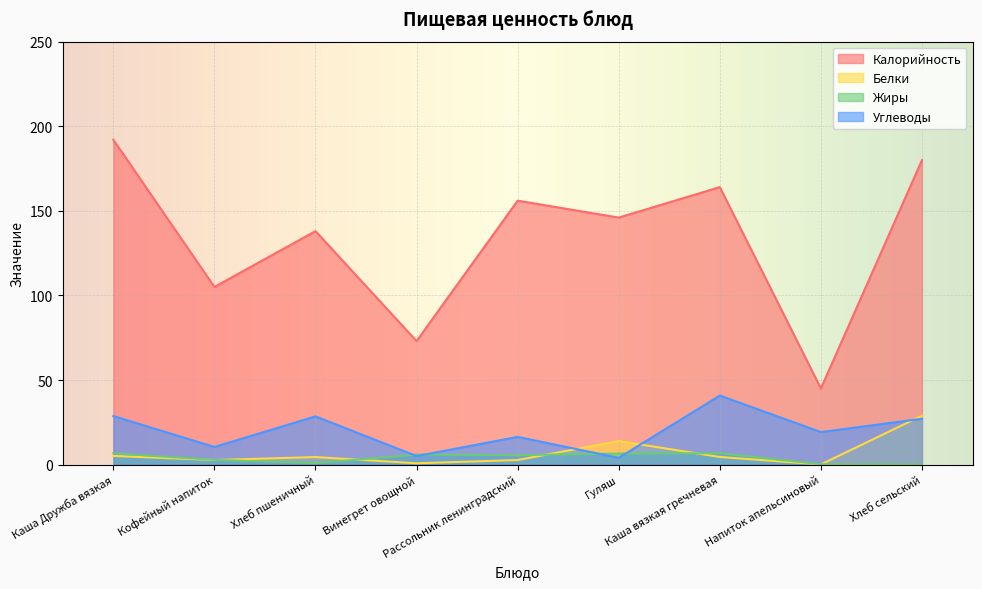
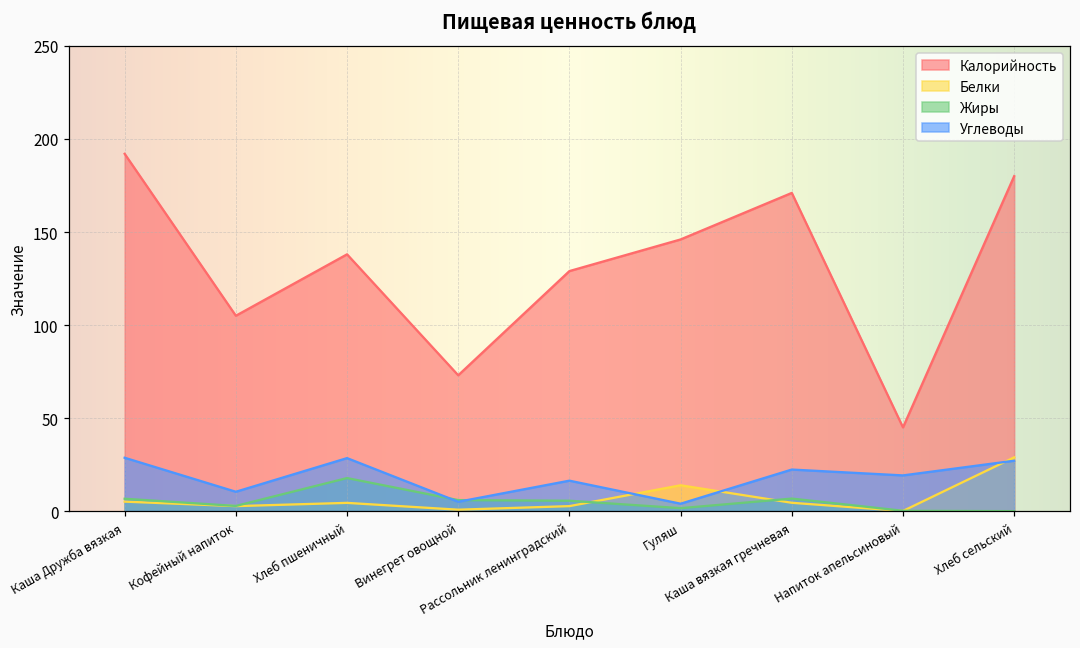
  {
    "Калорийность": {
      "Каша Дружба вязкая": 192,
      "Кофейный напиток": 105,
      "Хлеб пшеничный": 138,
      "Винегрет овощной": 73,
-     "Рассольник ленинградский": 156,
+     "Рассольник ленинградский": 129,
      "Гуляш": 146,
-     "Каша вязкая гречневая": 164,
+     "Каша вязкая гречневая": 171,
      "Напиток апельсиновый": 45,
      "Хлеб сельский": 180
    },
    "Белки": {
      "Каша Дружба вязкая": 5,
      "Хлеб пшеничный": 4,
      "Винегрет овощной": 1,
      "Рассольник ленинградский": 3,
      "Гуляш": 14,
      "Каша вязкая гречневая": 5,
      "Хлеб сельский": 29
    },
    "Жиры": {
      "Каша Дружба вязкая": 7,
-     "Хлеб пшеничный": 1,
+     "Хлеб пшеничный": 18,
      "Рассольник ленинградский": 6,
-     "Гуляш": 7,
+     "Гуляш": 2,
      "Каша вязкая гречневая": 7,
      "Хлеб сельский": 0
    },
    "Углеводы": {
      "Каша Дружба вязкая": 29,
      "Кофейный напиток": 10,
      "Хлеб пшеничный": 29,
      "Рассольник ленинградский": 16,
      "Гуляш": 4,
-     "Каша вязкая гречневая": 41,
+     "Каша вязкая гречневая": 22,
      "Напиток апельсиновый": 19,
      "Хлеб сельский": 27
    }
  }
